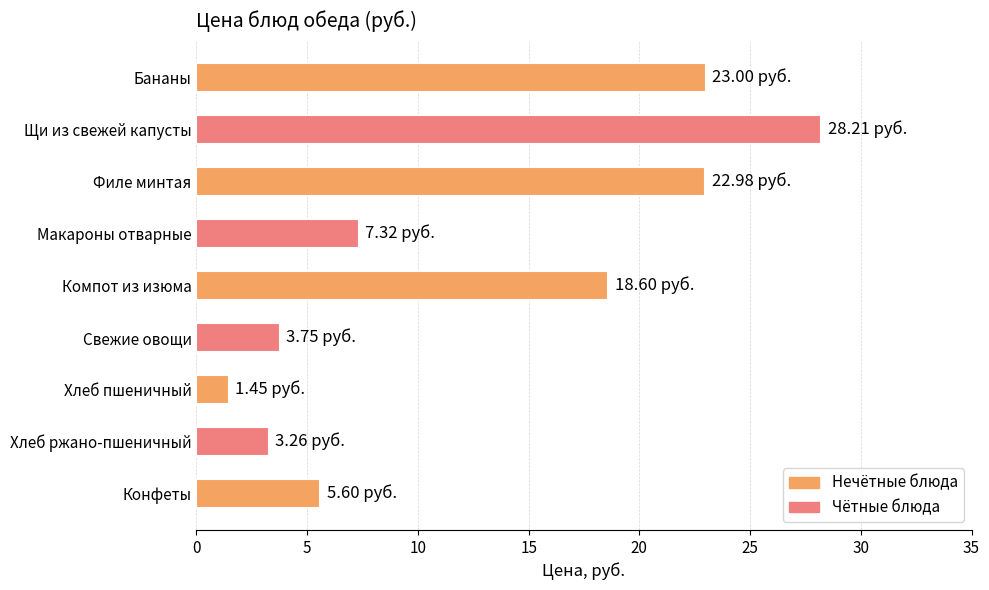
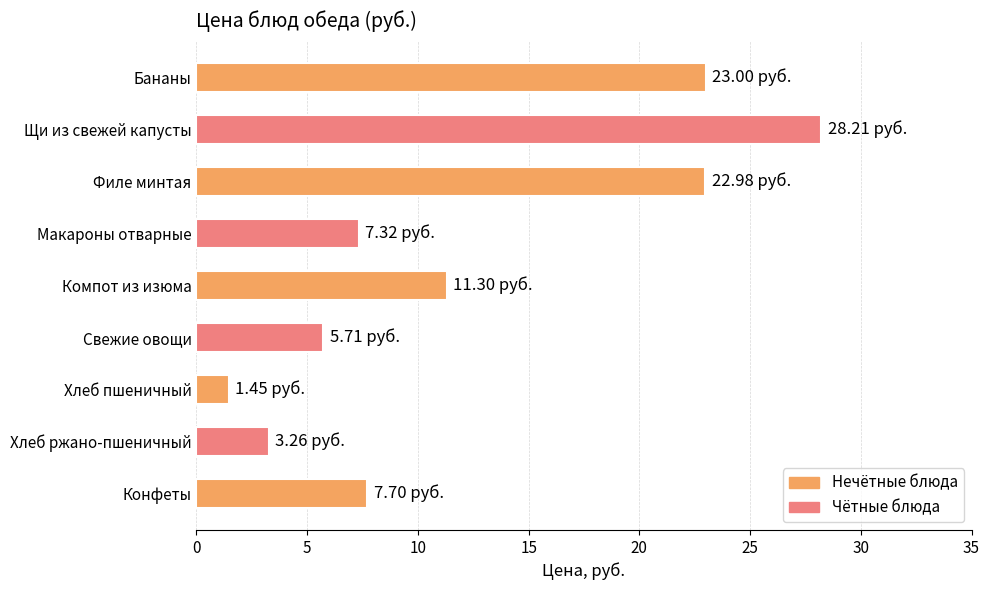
  {
    "Бананы": 23.00,
    "Щи из свежей капусты": 28.21,
    "Филе минтая": 22.98,
    "Макароны отварные": 7.32,
-   "Компот из изюма": 18.60,
-   "Свежие овощи": 3.75,
+   "Компот из изюма": 11.30,
+   "Свежие овощи": 5.71,
    "Хлеб пшеничный": 1.45,
    "Хлеб ржано-пшеничный": 3.26,
-   "Конфеты": 5.60
+   "Конфеты": 7.70
  }
